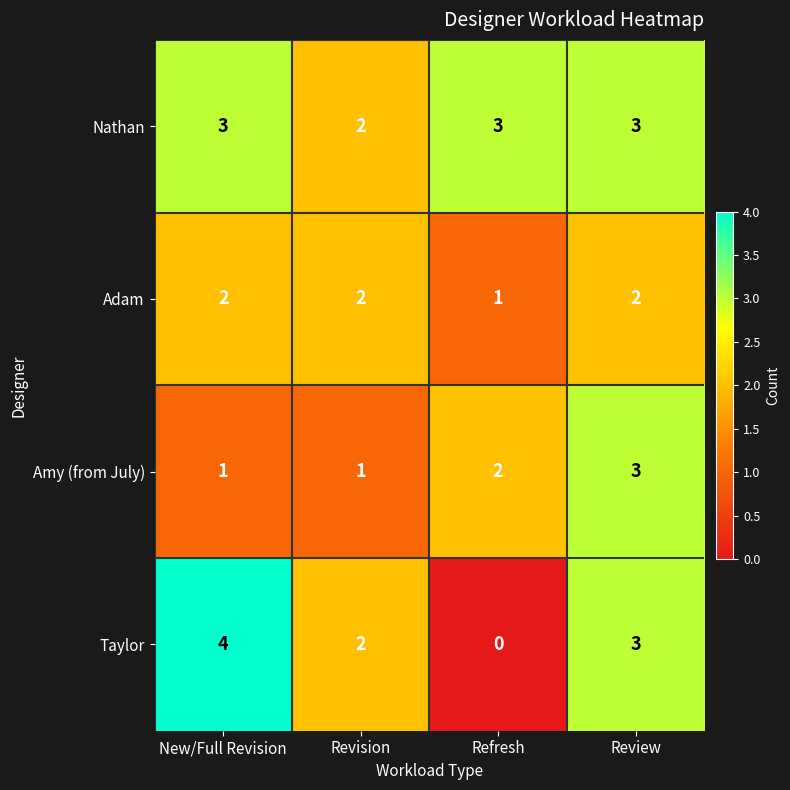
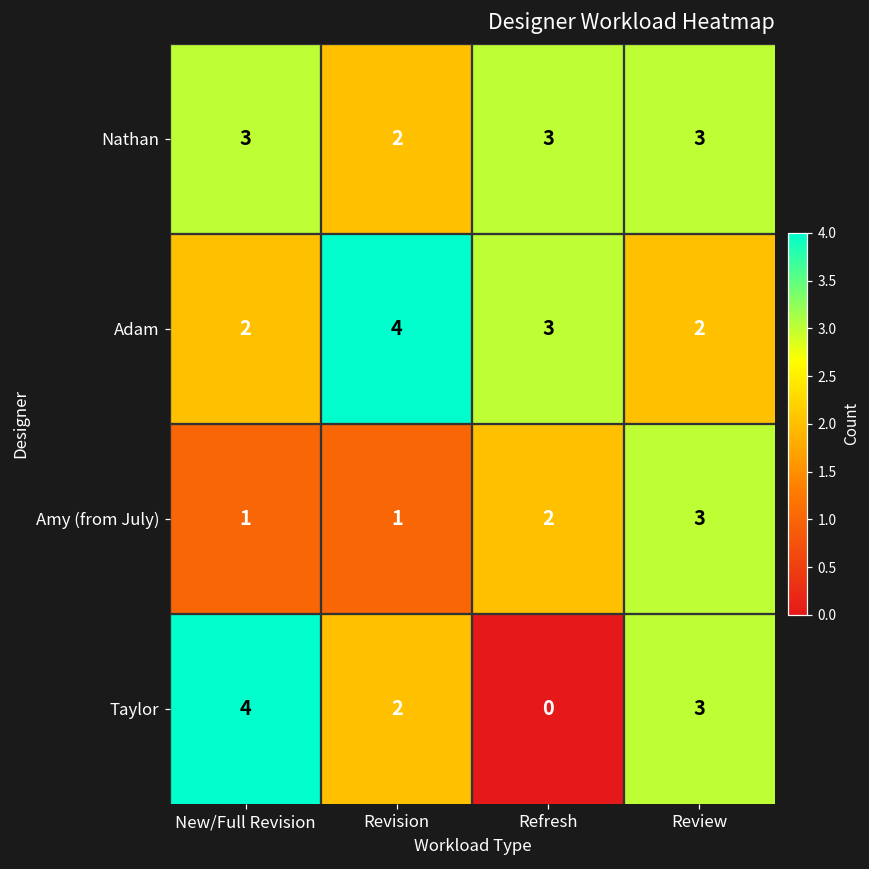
  {
    "Nathan": {
      "New/Full Revision": 3,
      "Revision": 2,
      "Refresh": 3,
      "Review": 3
    },
    "Adam": {
      "New/Full Revision": 2,
-     "Revision": 2,
-     "Refresh": 1,
+     "Revision": 4,
+     "Refresh": 3,
      "Review": 2
    },
    "Amy (from July)": {
      "New/Full Revision": 1,
      "Revision": 1,
      "Refresh": 2,
      "Review": 3
    },
    "Taylor": {
      "New/Full Revision": 4,
      "Revision": 2,
      "Refresh": 0,
      "Review": 3
    }
  }
